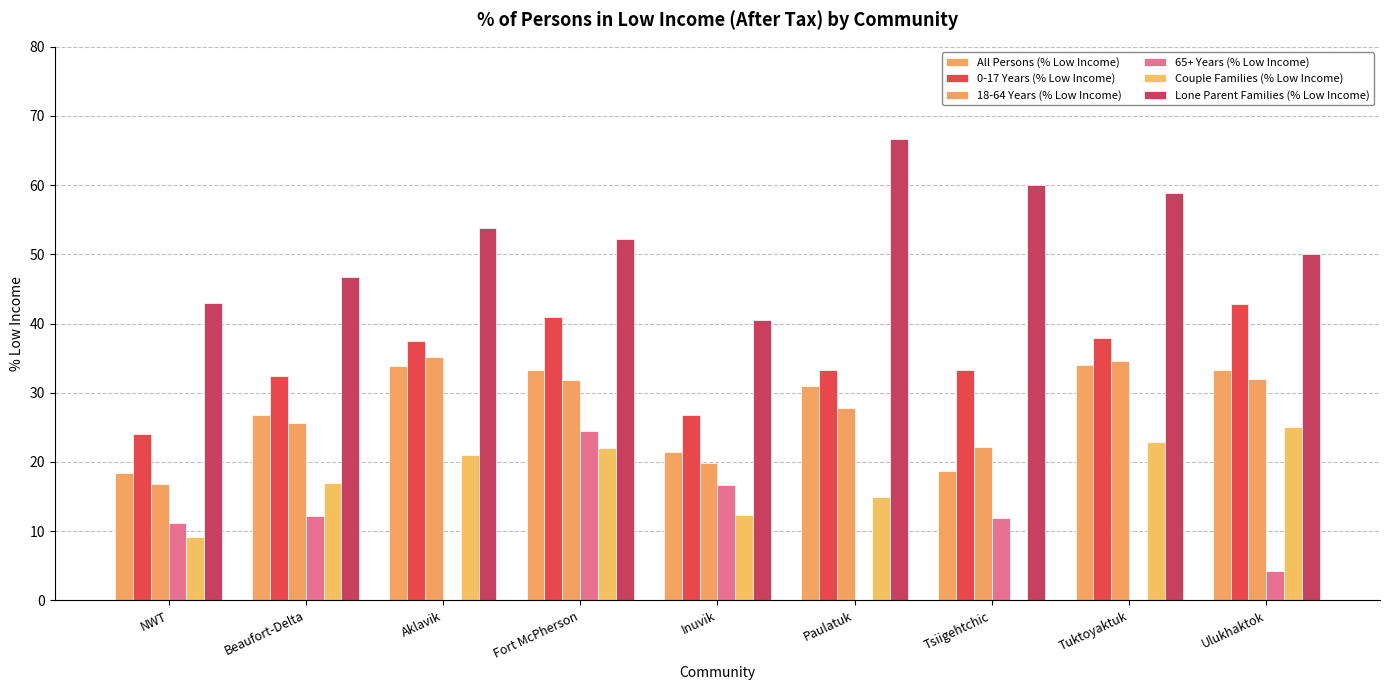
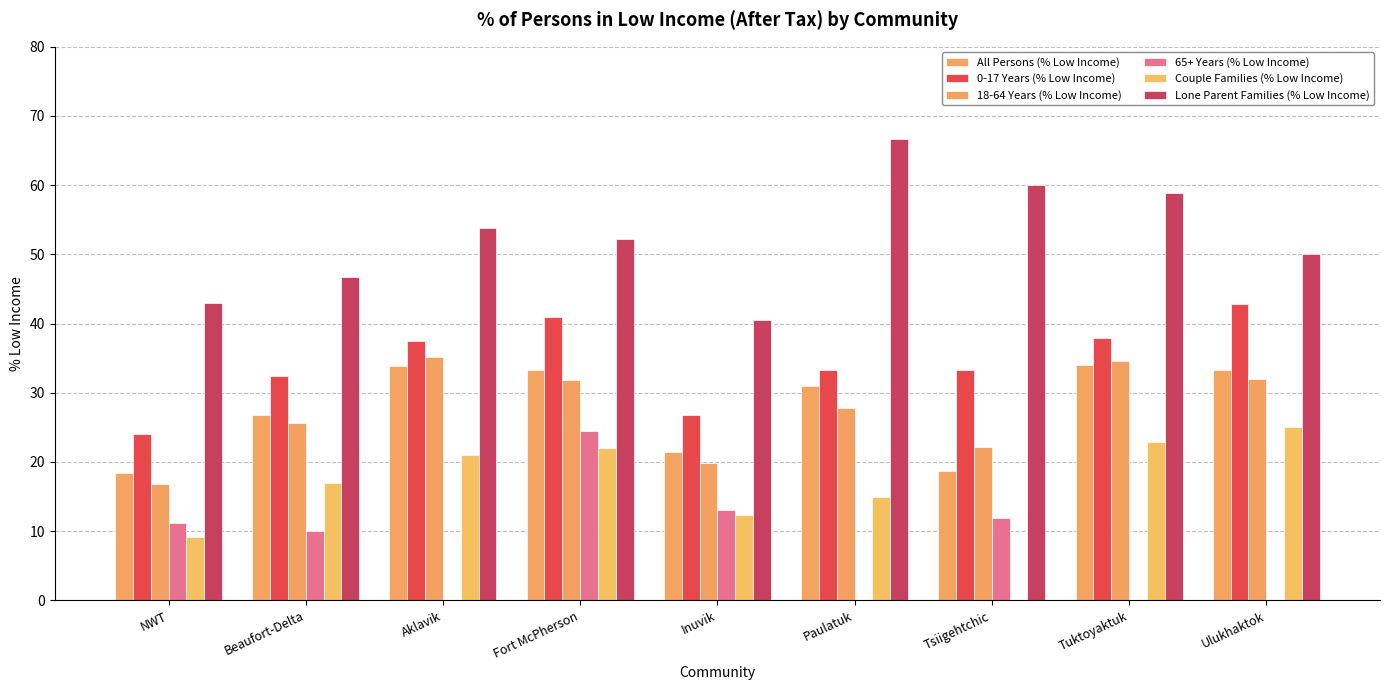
  {
    "65+ Years (% Low Income)": {
      "NWT": 11,
-     "Beaufort-Delta": 12,
+     "Beaufort-Delta": 10,
      "Aklavik": 0,
      "Fort McPherson": 24,
-     "Inuvik": 17,
+     "Inuvik": 13,
      "Paulatuk": 0,
      "Tsiigehtchic": 12,
      "Tuktoyaktuk": 0,
-     "Ulukhaktok": 4
+     "Ulukhaktok": 0
    }
  }
